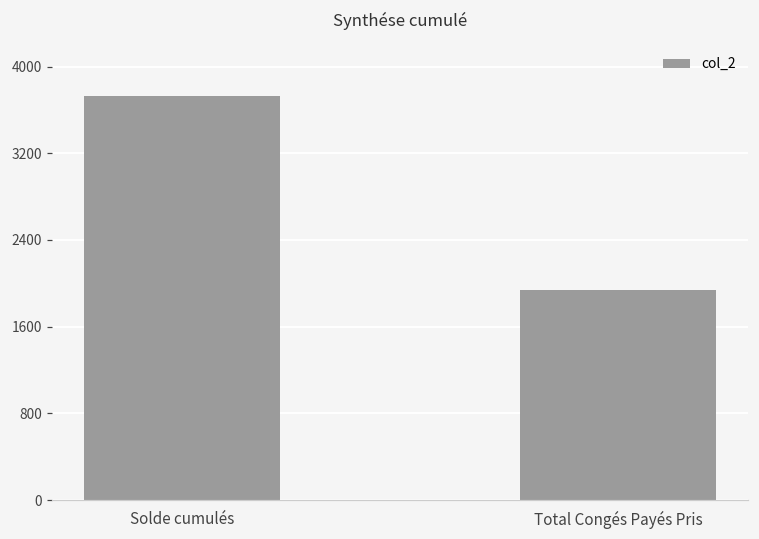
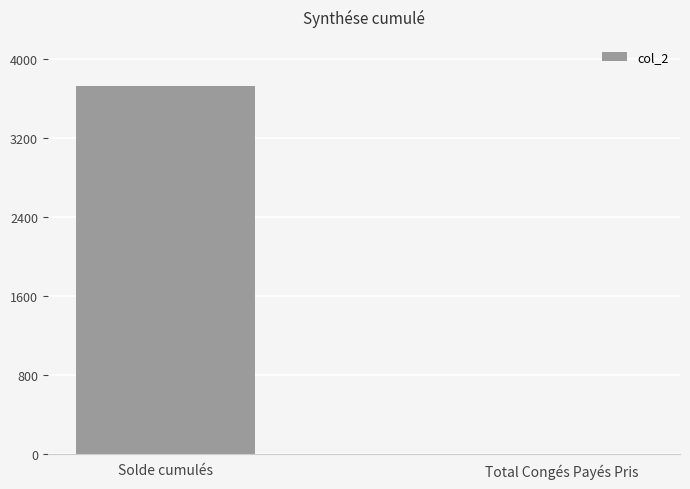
  {
    "Solde cumulés": 3700,
-   "Total Congés Payés Pris": 1900
+   "Total Congés Payés Pris": 0
  }
